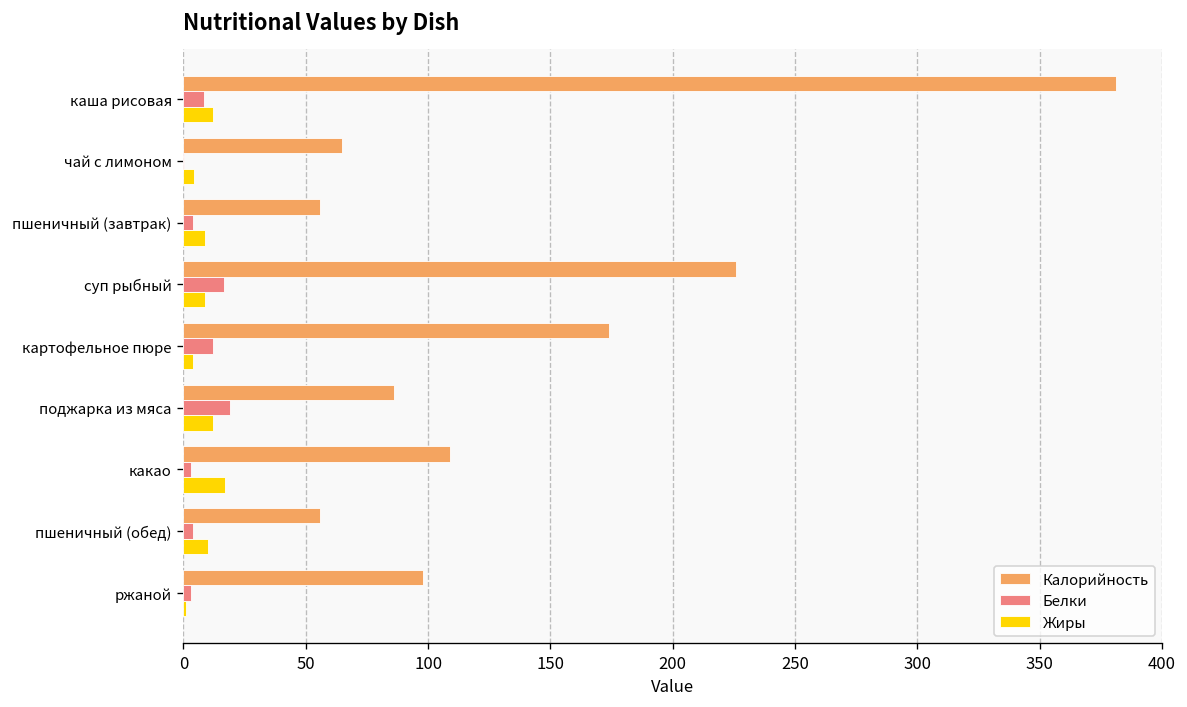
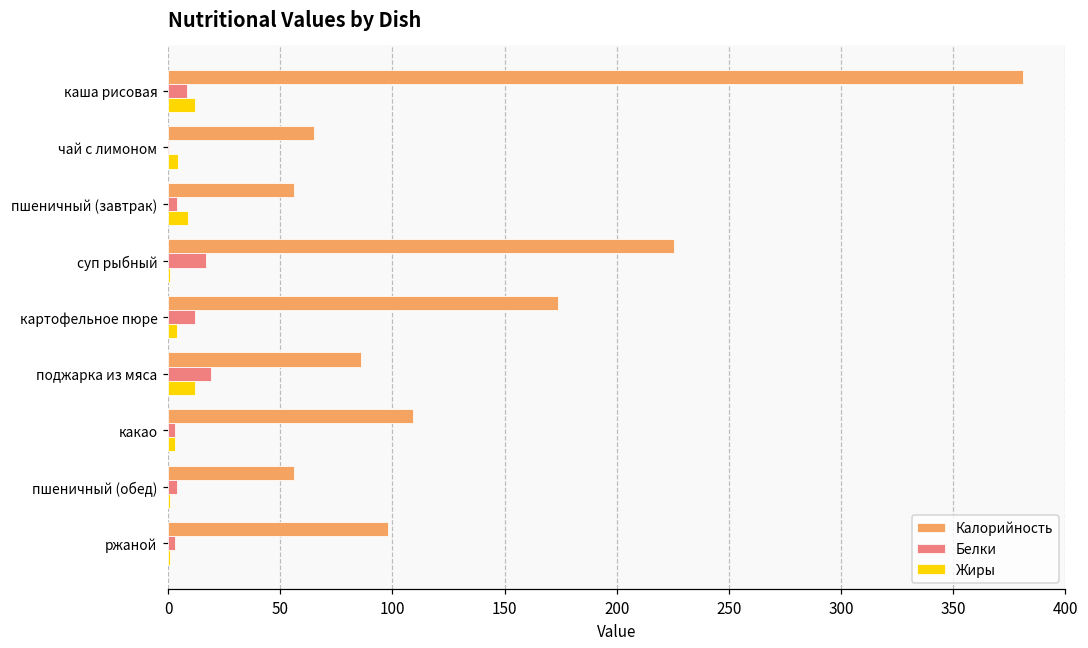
  {
    "Жиры": {
      "каша рисовая": 12,
      "чай с лимоном": 4,
      "пшеничный (завтрак)": 9,
-     "суп рыбный": 9,
+     "суп рыбный": 1,
      "картофельное пюре": 4,
      "поджарка из мяса": 12,
-     "какао": 17,
-     "пшеничный (обед)": 10
+     "какао": 3,
+     "пшеничный (обед)": 1
    }
  }
